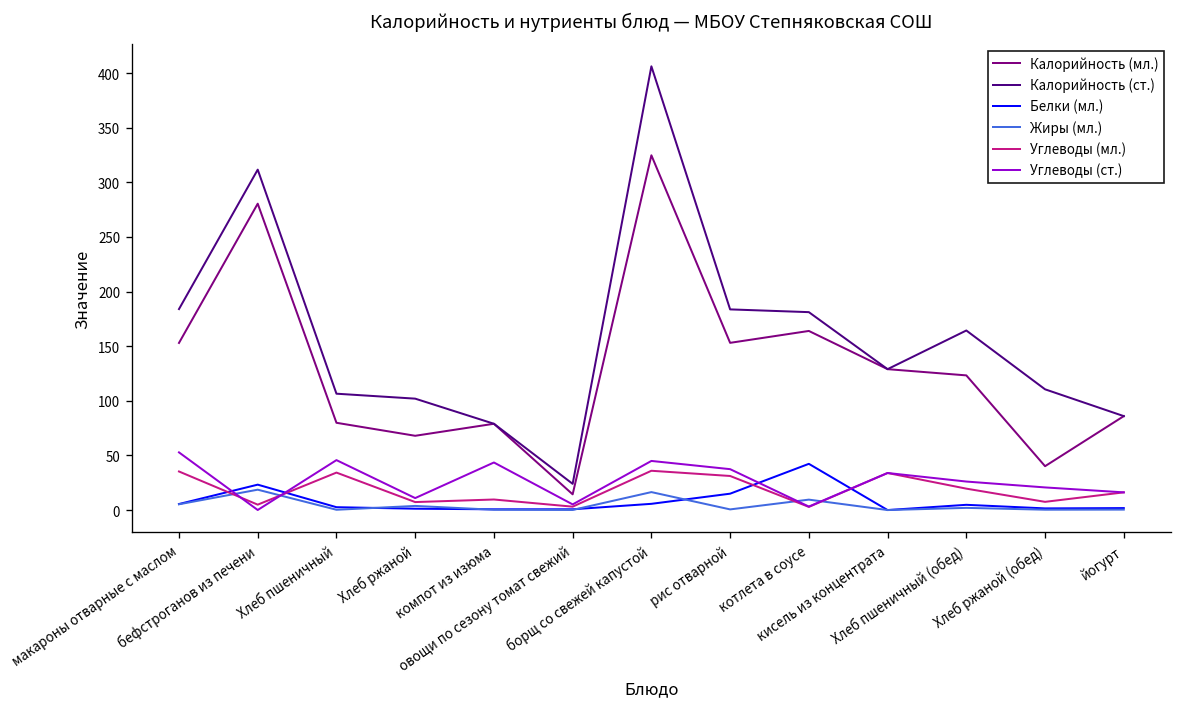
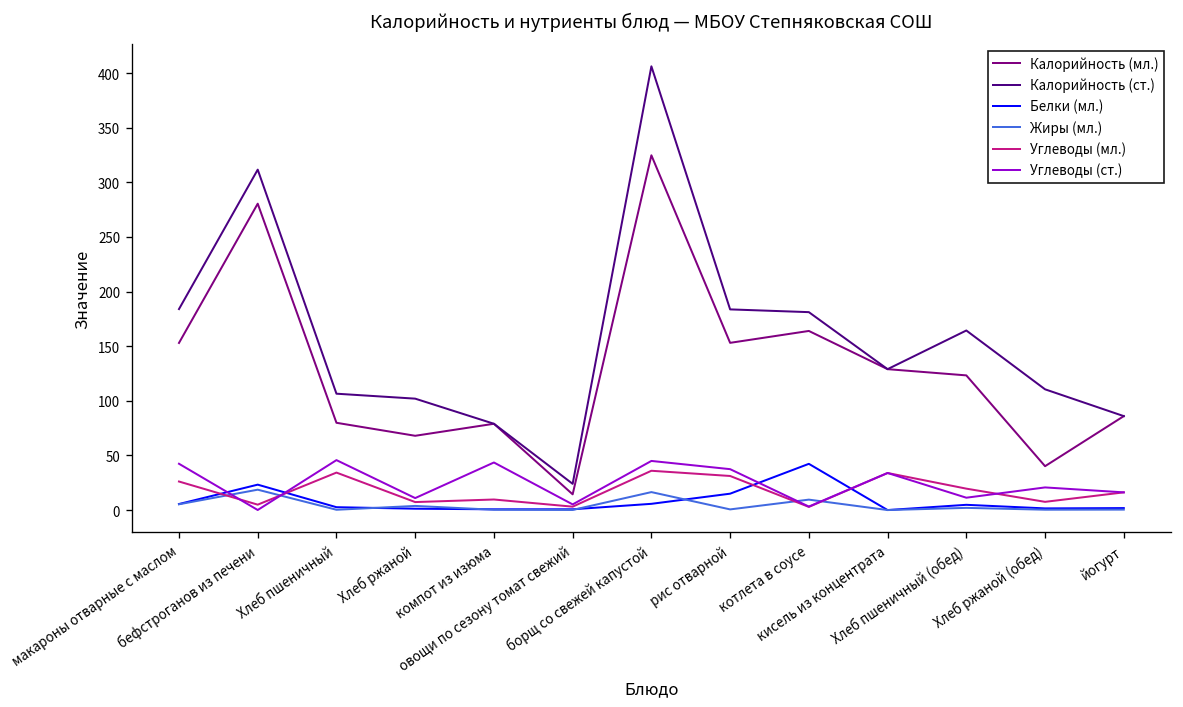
  {
    "Белки (мл.)": {
      "бефстроганов из печени": 20,
      "борщ со свежей капустой": 10,
      "рис отварной": 10,
      "котлета в соусе": 40,
      "Хлеб пшеничный (обед)": 0
    },
    "Жиры (мл.)": {
      "бефстроганов из печени": 20,
      "борщ со свежей капустой": 20,
      "рис отварной": 0,
      "котлета в соусе": 10,
      "Хлеб пшеничный (обед)": 0
    },
    "Углеводы (мл.)": {
-     "макароны отварные с маслом": 40,
+     "макароны отварные с маслом": 30,
      "бефстроганов из печени": 0,
      "Хлеб пшеничный": 30,
      "Хлеб ржаной": 10,
      "компот из изюма": 10,
      "борщ со свежей капустой": 40,
      "рис отварной": 30,
      "Хлеб пшеничный (обед)": 20,
      "Хлеб ржаной (обед)": 10
    },
    "Углеводы (ст.)": {
-     "макароны отварные с маслом": 50,
+     "макароны отварные с маслом": 40,
      "бефстроганов из печени": 0,
      "Хлеб пшеничный": 50,
      "Хлеб ржаной": 10,
      "компот из изюма": 40,
      "борщ со свежей капустой": 40,
      "рис отварной": 40,
-     "Хлеб пшеничный (обед)": 30,
+     "Хлеб пшеничный (обед)": 10,
      "Хлеб ржаной (обед)": 20
    }
  }
